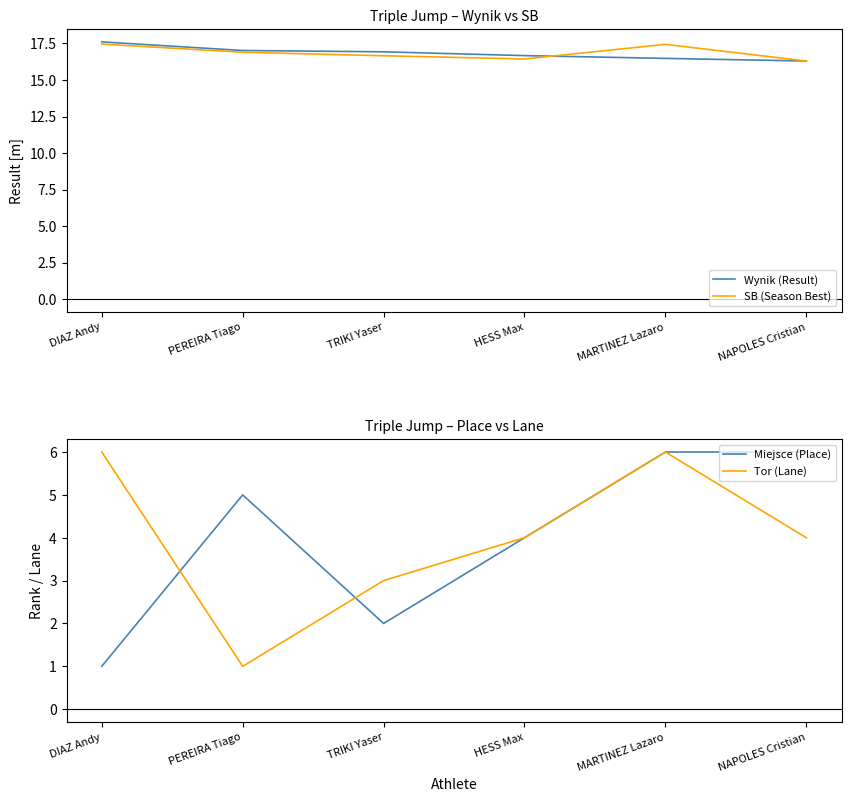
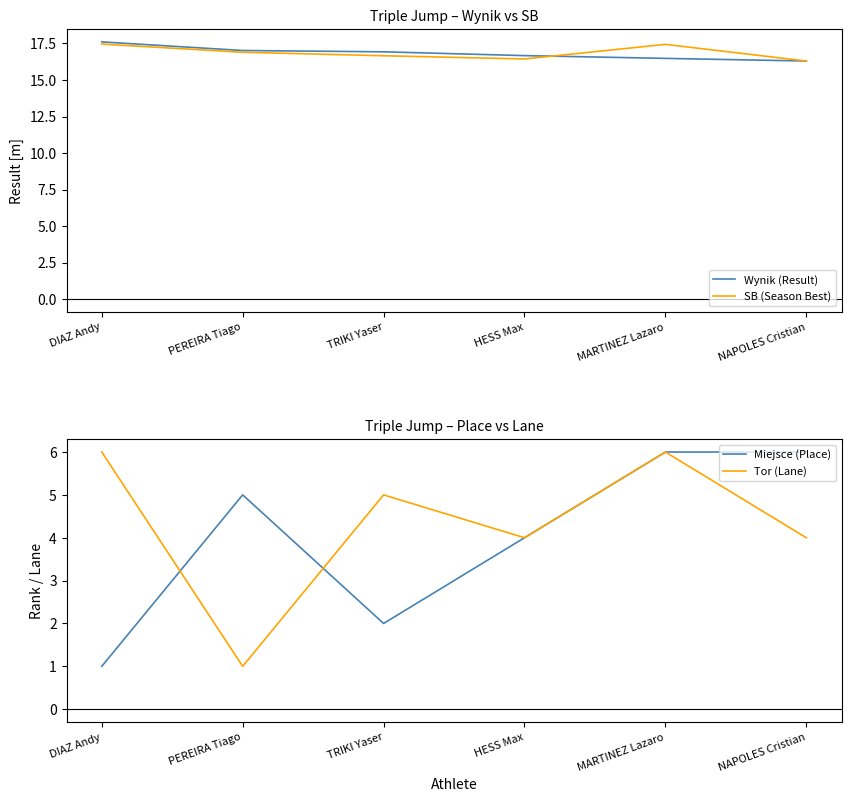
  {
    "Triple Jump – Wynik vs SB": {
      "Wynik (Result)": {
        "TRIKI Yaser": 16.9,
        "HESS Max": 16.7,
        "MARTINEZ Lazaro": 16.5
      },
      "SB (Season Best)": {
        "TRIKI Yaser": 16.7,
        "HESS Max": 16.4,
        "MARTINEZ Lazaro": 17.4
      }
    },
    "Triple Jump – Place vs Lane": {
      "Miejsce (Place)": {
        "DIAZ Andy": 1,
        "PEREIRA Tiago": 5,
        "TRIKI Yaser": 2
      },
      "Tor (Lane)": {
        "DIAZ Andy": 6,
        "PEREIRA Tiago": 1,
-       "TRIKI Yaser": 3,
+       "TRIKI Yaser": 5,
        "NAPOLES Cristian": 4
      }
    }
  }
